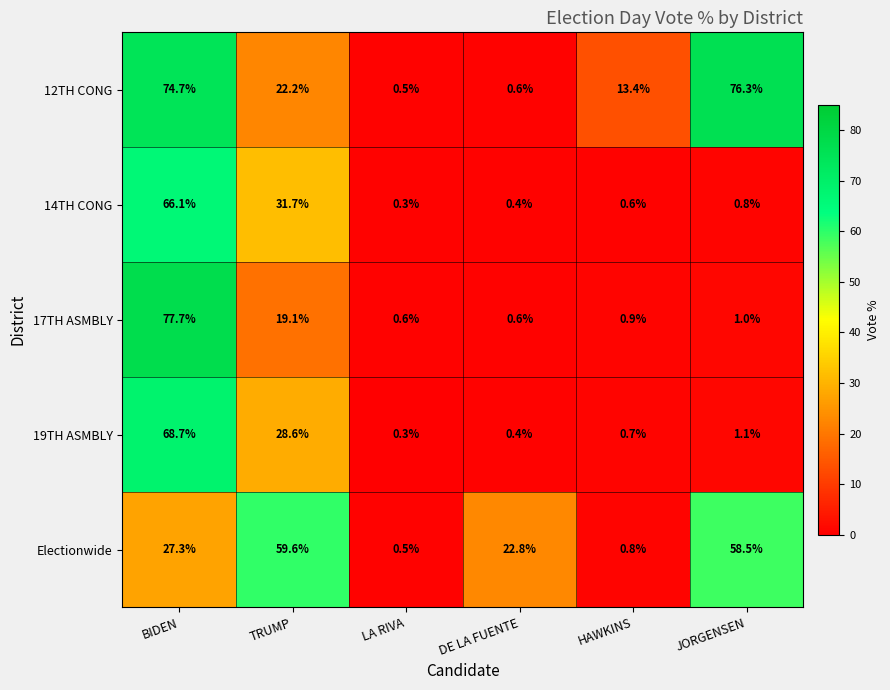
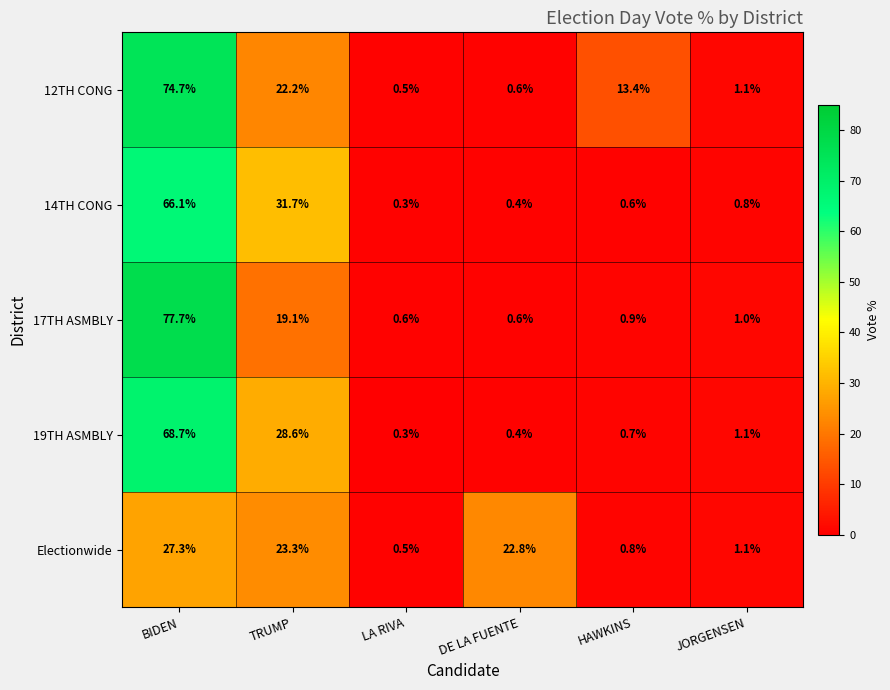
  {
    "12TH CONG": {
      "BIDEN": "74.7%",
      "TRUMP": "22.2%",
      "LA RIVA": "0.5%",
      "DE LA FUENTE": "0.6%",
      "HAWKINS": "13.4%",
-     "JORGENSEN": "76.3%"
+     "JORGENSEN": "1.1%"
    },
    "14TH CONG": {
      "BIDEN": "66.1%",
      "TRUMP": "31.7%",
      "LA RIVA": "0.3%",
      "DE LA FUENTE": "0.4%",
      "HAWKINS": "0.6%",
      "JORGENSEN": "0.8%"
    },
    "17TH ASMBLY": {
      "BIDEN": "77.7%",
      "TRUMP": "19.1%",
      "LA RIVA": "0.6%",
      "DE LA FUENTE": "0.6%",
      "HAWKINS": "0.9%",
      "JORGENSEN": "1.0%"
    },
    "19TH ASMBLY": {
      "BIDEN": "68.7%",
      "TRUMP": "28.6%",
      "LA RIVA": "0.3%",
      "DE LA FUENTE": "0.4%",
      "HAWKINS": "0.7%",
      "JORGENSEN": "1.1%"
    },
    "Electionwide": {
      "BIDEN": "27.3%",
-     "TRUMP": "59.6%",
+     "TRUMP": "23.3%",
      "LA RIVA": "0.5%",
      "DE LA FUENTE": "22.8%",
      "HAWKINS": "0.8%",
-     "JORGENSEN": "58.5%"
+     "JORGENSEN": "1.1%"
    }
  }
